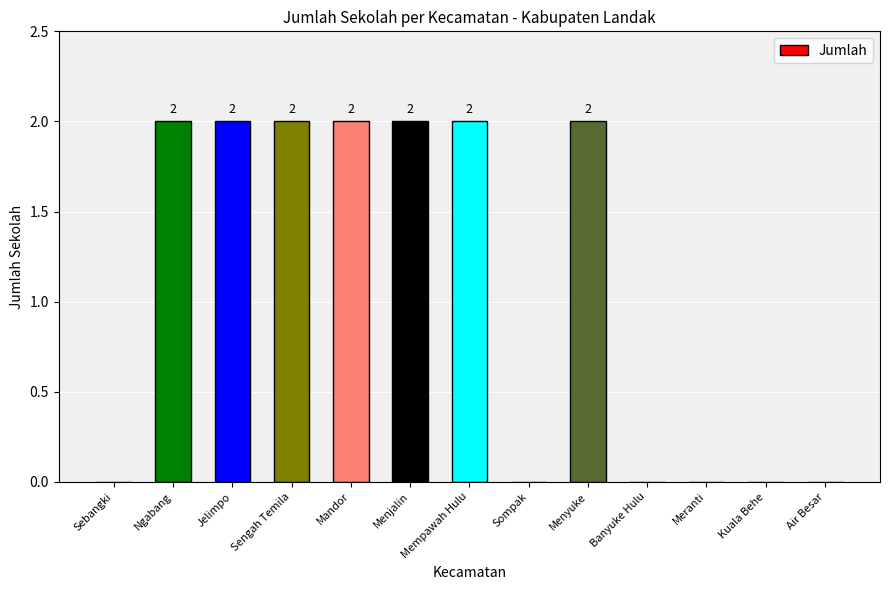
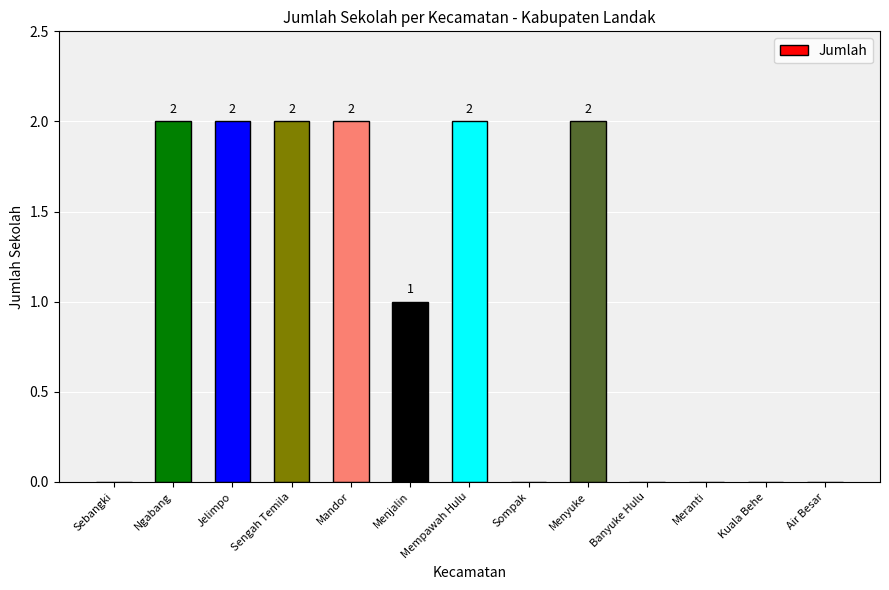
  {
    "Ngabang": 2,
    "Jelimpo": 2,
    "Sengah Temila": 2,
    "Mandor": 2,
-   "Menjalin": 2,
+   "Menjalin": 1,
    "Mempawah Hulu": 2,
    "Menyuke": 2
  }
